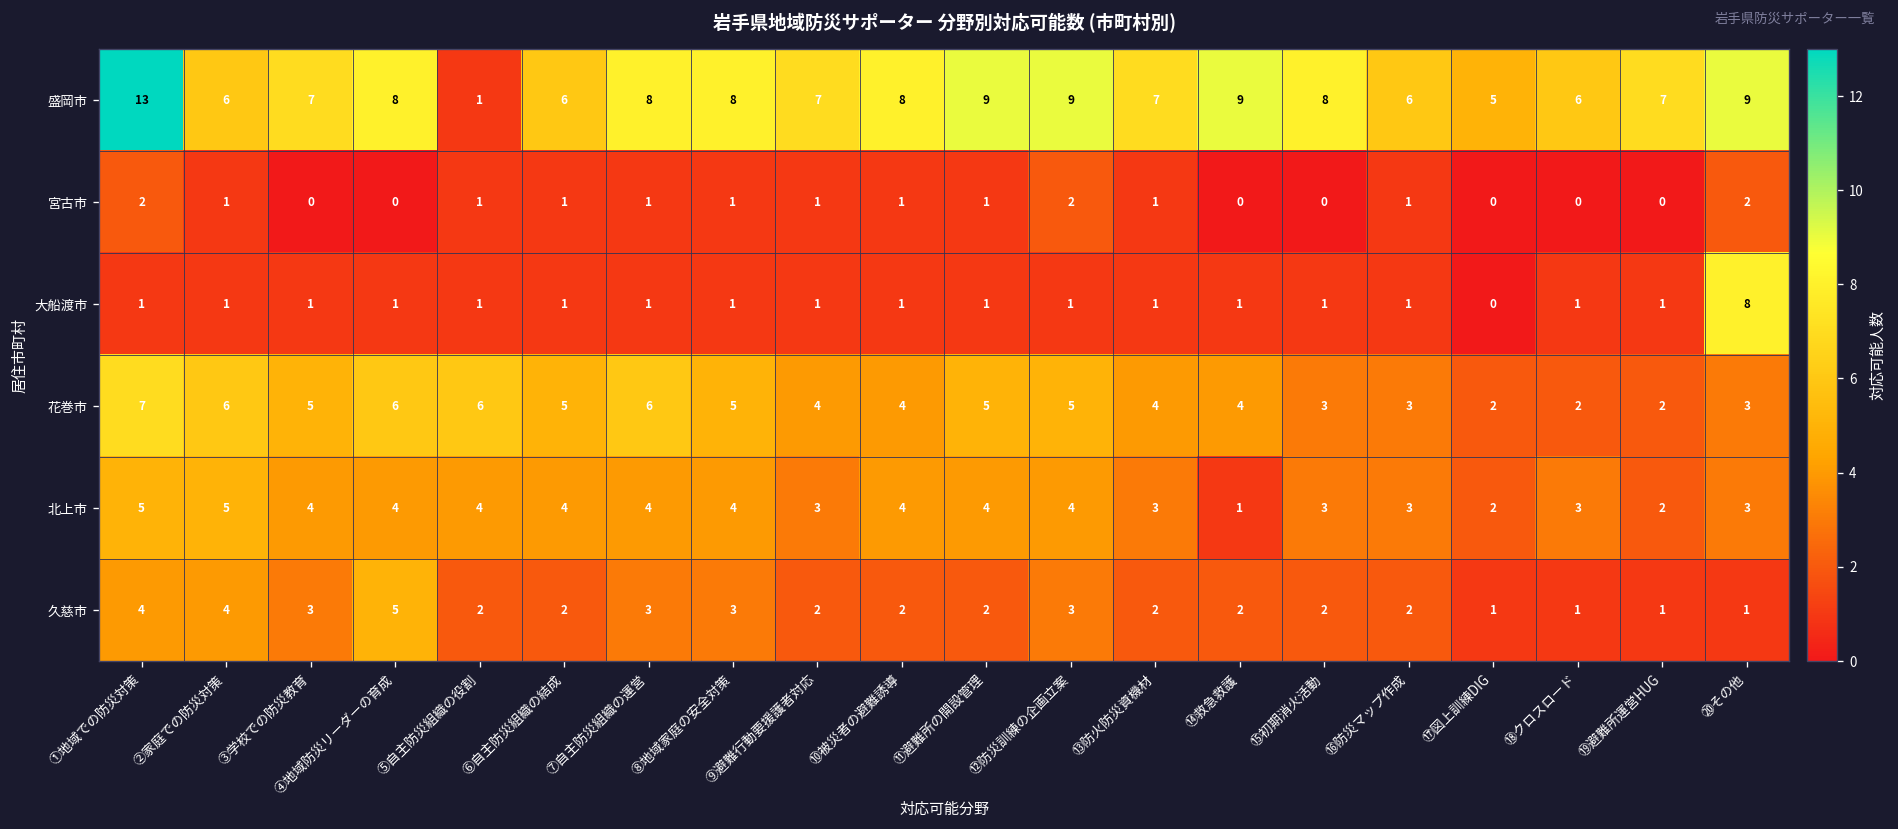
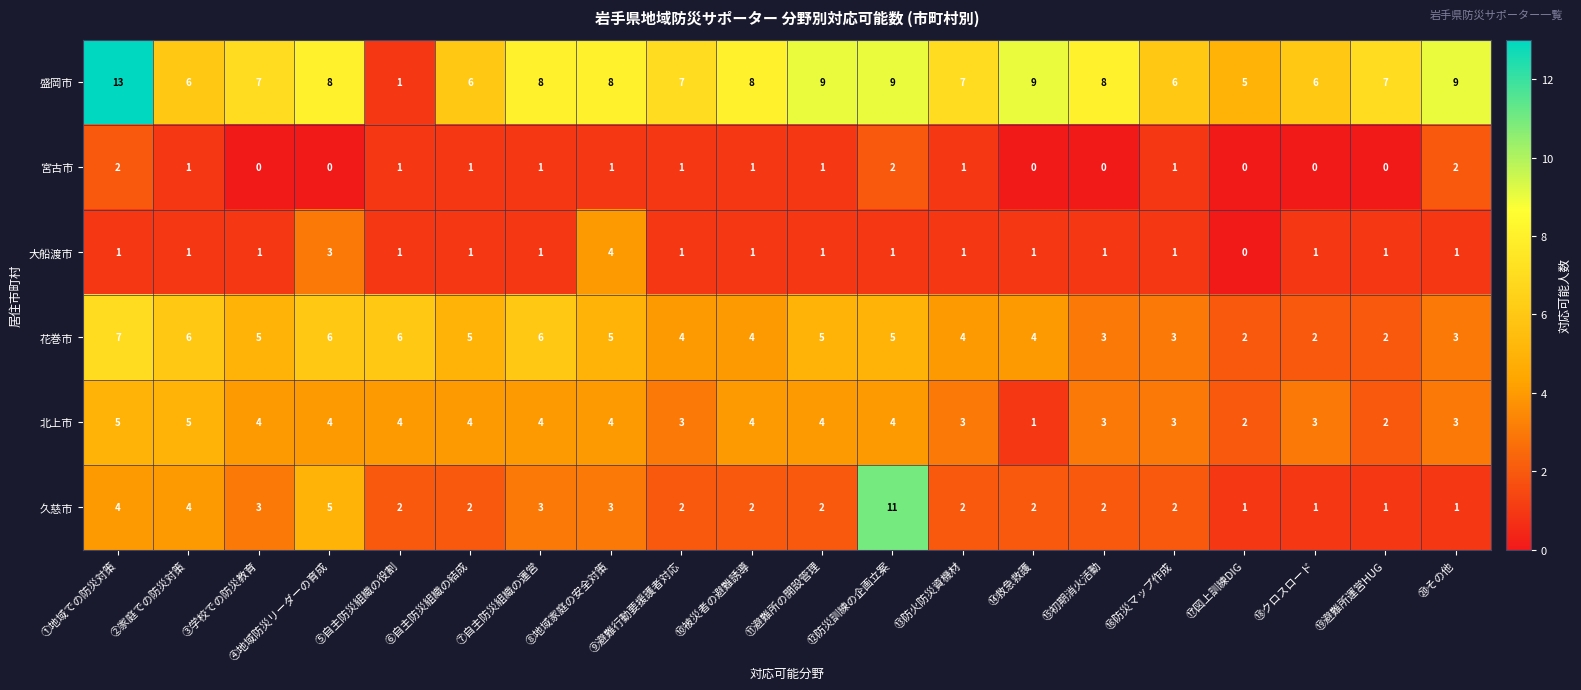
  {
    "盛岡市": {
      "①地域での防災対策": 13,
      "②家庭での防災対策": 6,
      "③学校での防災教育": 7,
      "④地域防災リーダーの育成": 8,
      "⑤自主防災組織の役割": 1,
      "⑥自主防災組織の結成": 6,
      "⑦自主防災組織の運営": 8,
      "⑧地域家庭の安全対策": 8,
      "⑨避難行動要援護者対応": 7,
      "⑩被災者の避難誘導": 8,
      "⑪避難所の開設管理": 9,
      "⑫防災訓練の企画立案": 9,
      "⑬防火防災資機材": 7,
      "⑭救急救護": 9,
      "⑮初期消火活動": 8,
      "⑯防災マップ作成": 6,
      "⑰図上訓練DIG": 5,
      "⑱クロスロード": 6,
      "⑲避難所運営HUG": 7,
      "⑳その他": 9
    },
    "宮古市": {
      "①地域での防災対策": 2,
      "②家庭での防災対策": 1,
      "③学校での防災教育": 0,
      "④地域防災リーダーの育成": 0,
      "⑤自主防災組織の役割": 1,
      "⑥自主防災組織の結成": 1,
      "⑦自主防災組織の運営": 1,
      "⑧地域家庭の安全対策": 1,
      "⑨避難行動要援護者対応": 1,
      "⑩被災者の避難誘導": 1,
      "⑪避難所の開設管理": 1,
      "⑫防災訓練の企画立案": 2,
      "⑬防火防災資機材": 1,
      "⑭救急救護": 0,
      "⑮初期消火活動": 0,
      "⑯防災マップ作成": 1,
      "⑰図上訓練DIG": 0,
      "⑱クロスロード": 0,
      "⑲避難所運営HUG": 0,
      "⑳その他": 2
    },
    "大船渡市": {
      "①地域での防災対策": 1,
      "②家庭での防災対策": 1,
      "③学校での防災教育": 1,
-     "④地域防災リーダーの育成": 1,
+     "④地域防災リーダーの育成": 3,
      "⑤自主防災組織の役割": 1,
      "⑥自主防災組織の結成": 1,
      "⑦自主防災組織の運営": 1,
-     "⑧地域家庭の安全対策": 1,
+     "⑧地域家庭の安全対策": 4,
      "⑨避難行動要援護者対応": 1,
      "⑩被災者の避難誘導": 1,
      "⑪避難所の開設管理": 1,
      "⑫防災訓練の企画立案": 1,
      "⑬防火防災資機材": 1,
      "⑭救急救護": 1,
      "⑮初期消火活動": 1,
      "⑯防災マップ作成": 1,
      "⑰図上訓練DIG": 0,
      "⑱クロスロード": 1,
      "⑲避難所運営HUG": 1,
-     "⑳その他": 8
+     "⑳その他": 1
    },
    "花巻市": {
      "①地域での防災対策": 7,
      "②家庭での防災対策": 6,
      "③学校での防災教育": 5,
      "④地域防災リーダーの育成": 6,
      "⑤自主防災組織の役割": 6,
      "⑥自主防災組織の結成": 5,
      "⑦自主防災組織の運営": 6,
      "⑧地域家庭の安全対策": 5,
      "⑨避難行動要援護者対応": 4,
      "⑩被災者の避難誘導": 4,
      "⑪避難所の開設管理": 5,
      "⑫防災訓練の企画立案": 5,
      "⑬防火防災資機材": 4,
      "⑭救急救護": 4,
      "⑮初期消火活動": 3,
      "⑯防災マップ作成": 3,
      "⑰図上訓練DIG": 2,
      "⑱クロスロード": 2,
      "⑲避難所運営HUG": 2,
      "⑳その他": 3
    },
    "北上市": {
      "①地域での防災対策": 5,
      "②家庭での防災対策": 5,
      "③学校での防災教育": 4,
      "④地域防災リーダーの育成": 4,
      "⑤自主防災組織の役割": 4,
      "⑥自主防災組織の結成": 4,
      "⑦自主防災組織の運営": 4,
      "⑧地域家庭の安全対策": 4,
      "⑨避難行動要援護者対応": 3,
      "⑩被災者の避難誘導": 4,
      "⑪避難所の開設管理": 4,
      "⑫防災訓練の企画立案": 4,
      "⑬防火防災資機材": 3,
      "⑭救急救護": 1,
      "⑮初期消火活動": 3,
      "⑯防災マップ作成": 3,
      "⑰図上訓練DIG": 2,
      "⑱クロスロード": 3,
      "⑲避難所運営HUG": 2,
      "⑳その他": 3
    },
    "久慈市": {
      "①地域での防災対策": 4,
      "②家庭での防災対策": 4,
      "③学校での防災教育": 3,
      "④地域防災リーダーの育成": 5,
      "⑤自主防災組織の役割": 2,
      "⑥自主防災組織の結成": 2,
      "⑦自主防災組織の運営": 3,
      "⑧地域家庭の安全対策": 3,
      "⑨避難行動要援護者対応": 2,
      "⑩被災者の避難誘導": 2,
      "⑪避難所の開設管理": 2,
-     "⑫防災訓練の企画立案": 3,
+     "⑫防災訓練の企画立案": 11,
      "⑬防火防災資機材": 2,
      "⑭救急救護": 2,
      "⑮初期消火活動": 2,
      "⑯防災マップ作成": 2,
      "⑰図上訓練DIG": 1,
      "⑱クロスロード": 1,
      "⑲避難所運営HUG": 1,
      "⑳その他": 1
    }
  }
